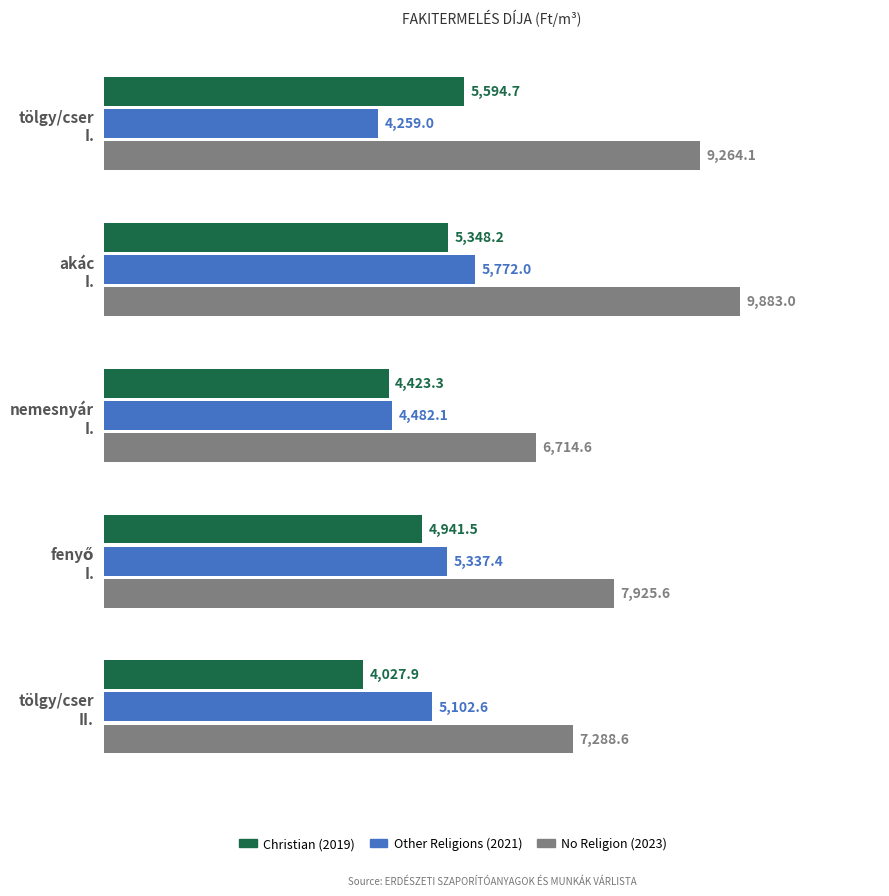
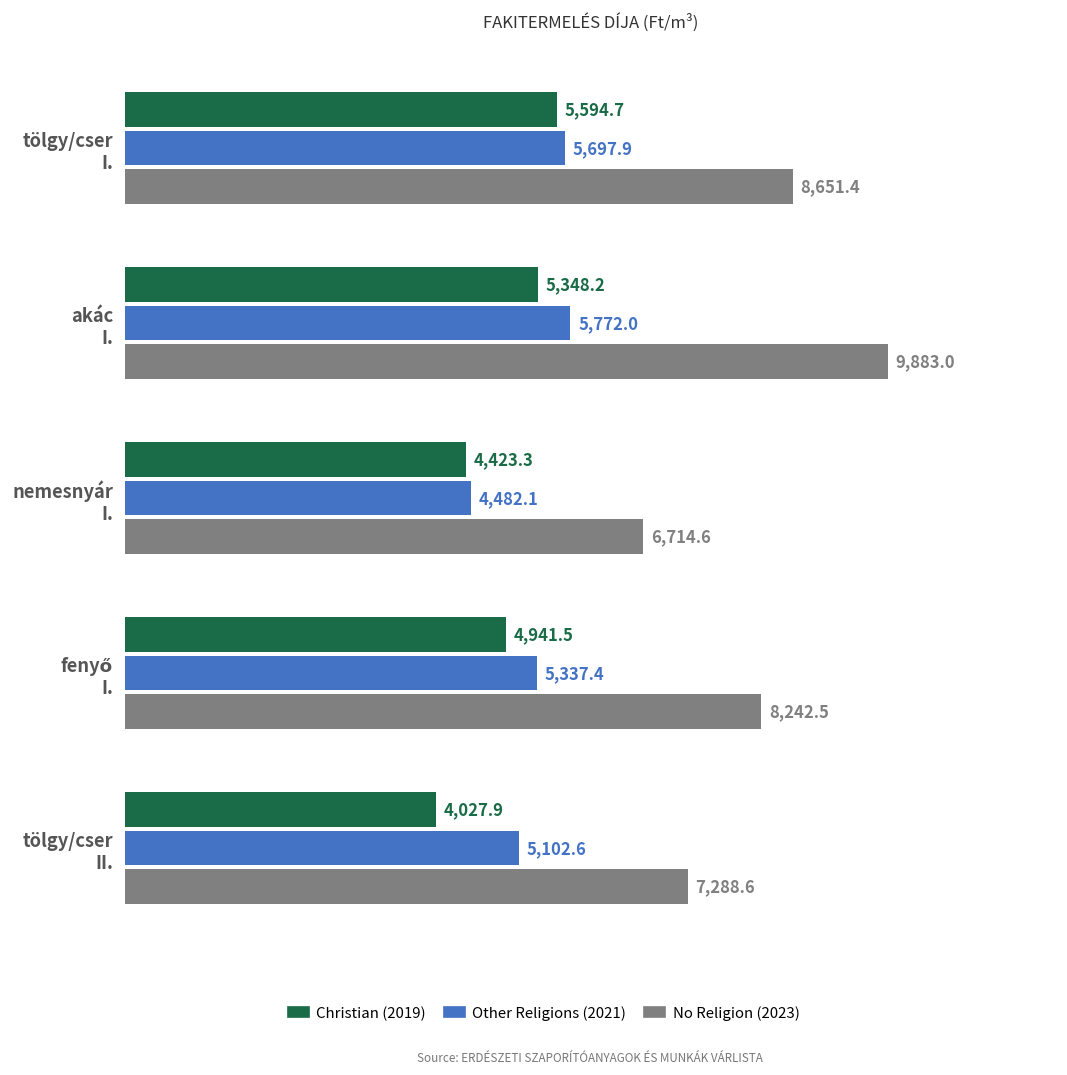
  {
    "Christian (2019)": {
      "tölgy/cser I.": "5,594.7",
      "akác I.": "5,348.2",
      "nemesnyár I.": "4,423.3",
      "fenyő I.": "4,941.5",
      "tölgy/cser II.": "4,027.9"
    },
    "Other Religions (2021)": {
-     "tölgy/cser I.": "4,259.0",
+     "tölgy/cser I.": "5,697.9",
      "akác I.": "5,772.0",
      "nemesnyár I.": "4,482.1",
      "fenyő I.": "5,337.4",
      "tölgy/cser II.": "5,102.6"
    },
    "No Religion (2023)": {
-     "tölgy/cser I.": "9,264.1",
+     "tölgy/cser I.": "8,651.4",
      "akác I.": "9,883.0",
      "nemesnyár I.": "6,714.6",
-     "fenyő I.": "7,925.6",
+     "fenyő I.": "8,242.5",
      "tölgy/cser II.": "7,288.6"
    }
  }
